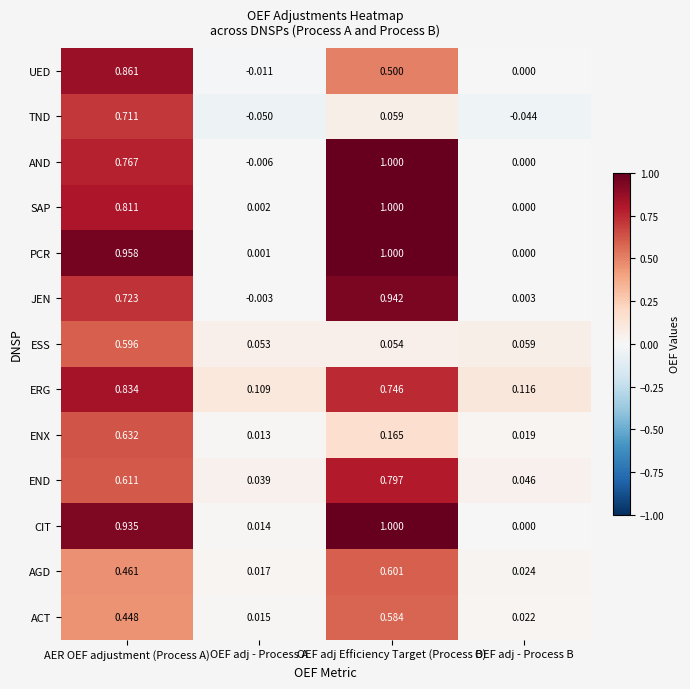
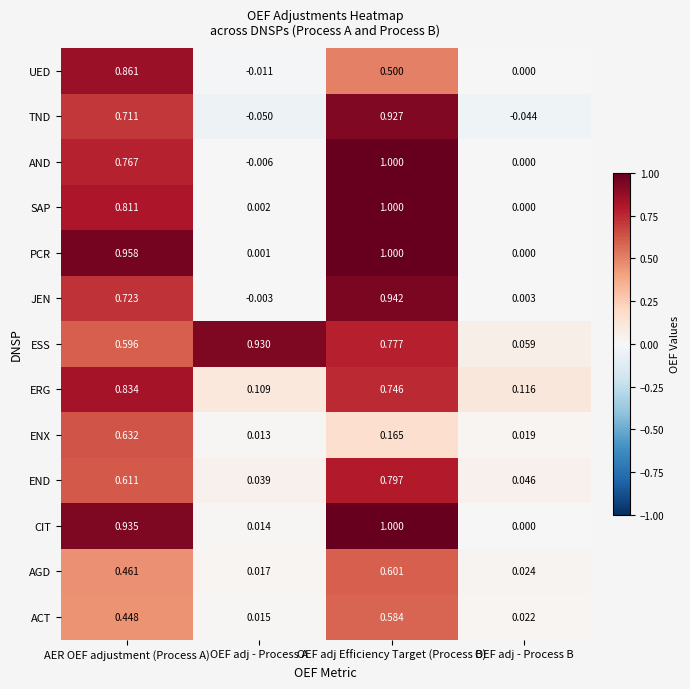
  {
    "UED": {
      "AER OEF adjustment (Process A)": 0.861,
      "OEF adj - Process A": -0.011,
      "OEF adj Efficiency Target (Process B)": 0.500,
      "OEF adj - Process B": 0.000
    },
    "TND": {
      "AER OEF adjustment (Process A)": 0.711,
      "OEF adj - Process A": -0.050,
-     "OEF adj Efficiency Target (Process B)": 0.059,
+     "OEF adj Efficiency Target (Process B)": 0.927,
      "OEF adj - Process B": -0.044
    },
    "AND": {
      "AER OEF adjustment (Process A)": 0.767,
      "OEF adj - Process A": -0.006,
      "OEF adj Efficiency Target (Process B)": 1.000,
      "OEF adj - Process B": 0.000
    },
    "SAP": {
      "AER OEF adjustment (Process A)": 0.811,
      "OEF adj - Process A": 0.002,
      "OEF adj Efficiency Target (Process B)": 1.000,
      "OEF adj - Process B": 0.000
    },
    "PCR": {
      "AER OEF adjustment (Process A)": 0.958,
      "OEF adj - Process A": 0.001,
      "OEF adj Efficiency Target (Process B)": 1.000,
      "OEF adj - Process B": 0.000
    },
    "JEN": {
      "AER OEF adjustment (Process A)": 0.723,
      "OEF adj - Process A": -0.003,
      "OEF adj Efficiency Target (Process B)": 0.942,
      "OEF adj - Process B": 0.003
    },
    "ESS": {
      "AER OEF adjustment (Process A)": 0.596,
-     "OEF adj - Process A": 0.053,
-     "OEF adj Efficiency Target (Process B)": 0.054,
+     "OEF adj - Process A": 0.930,
+     "OEF adj Efficiency Target (Process B)": 0.777,
      "OEF adj - Process B": 0.059
    },
    "ERG": {
      "AER OEF adjustment (Process A)": 0.834,
      "OEF adj - Process A": 0.109,
      "OEF adj Efficiency Target (Process B)": 0.746,
      "OEF adj - Process B": 0.116
    },
    "ENX": {
      "AER OEF adjustment (Process A)": 0.632,
      "OEF adj - Process A": 0.013,
      "OEF adj Efficiency Target (Process B)": 0.165,
      "OEF adj - Process B": 0.019
    },
    "END": {
      "AER OEF adjustment (Process A)": 0.611,
      "OEF adj - Process A": 0.039,
      "OEF adj Efficiency Target (Process B)": 0.797,
      "OEF adj - Process B": 0.046
    },
    "CIT": {
      "AER OEF adjustment (Process A)": 0.935,
      "OEF adj - Process A": 0.014,
      "OEF adj Efficiency Target (Process B)": 1.000,
      "OEF adj - Process B": 0.000
    },
    "AGD": {
      "AER OEF adjustment (Process A)": 0.461,
      "OEF adj - Process A": 0.017,
      "OEF adj Efficiency Target (Process B)": 0.601,
      "OEF adj - Process B": 0.024
    },
    "ACT": {
      "AER OEF adjustment (Process A)": 0.448,
      "OEF adj - Process A": 0.015,
      "OEF adj Efficiency Target (Process B)": 0.584,
      "OEF adj - Process B": 0.022
    }
  }
